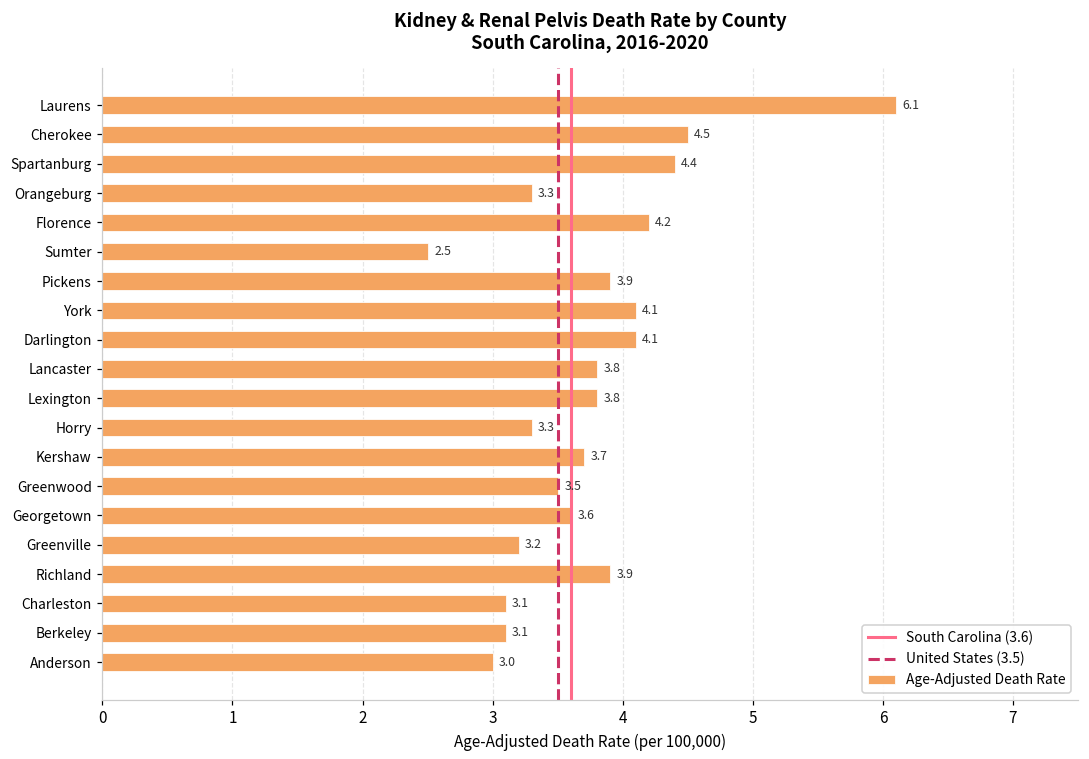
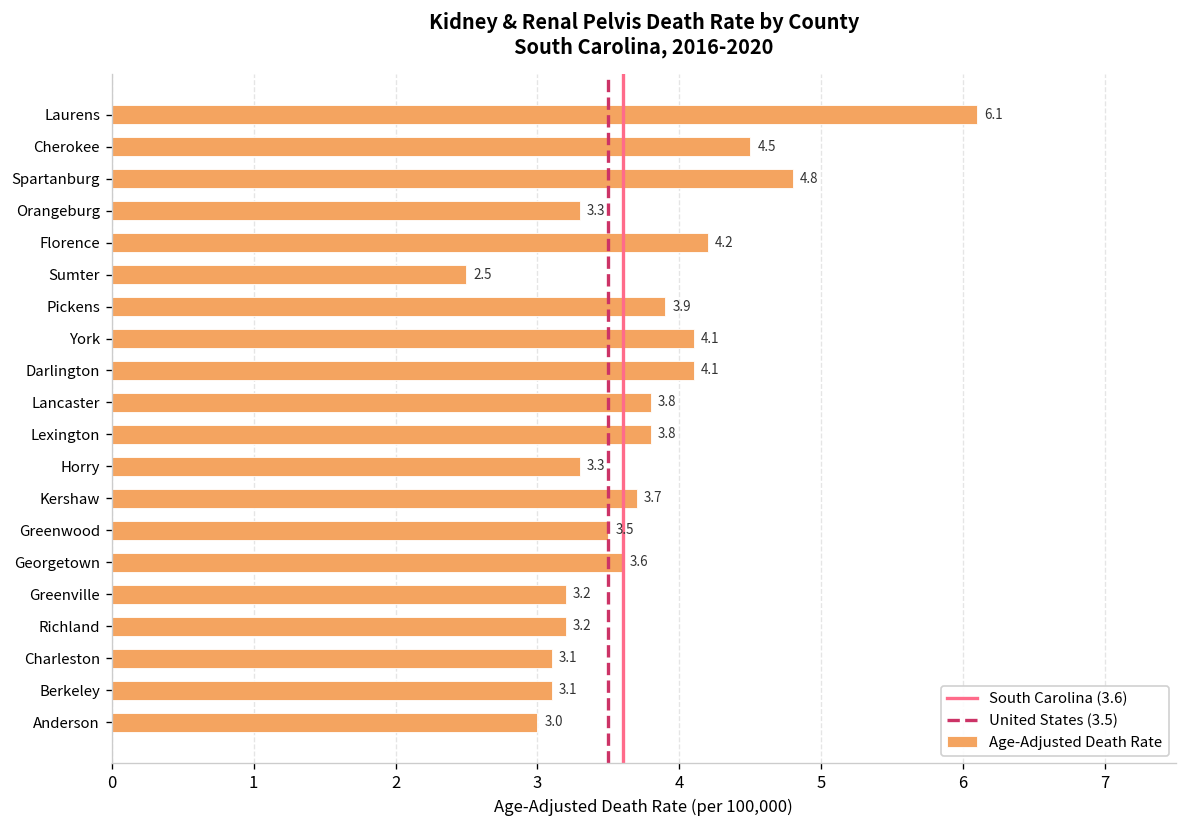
  {
    "Laurens": 6.1,
    "Cherokee": 4.5,
-   "Spartanburg": 4.4,
+   "Spartanburg": 4.8,
    "Orangeburg": 3.3,
    "Florence": 4.2,
    "Sumter": 2.5,
    "Pickens": 3.9,
    "York": 4.1,
    "Darlington": 4.1,
    "Lancaster": 3.8,
    "Lexington": 3.8,
    "Horry": 3.3,
    "Kershaw": 3.7,
    "Greenwood": 3.5,
    "Georgetown": 3.6,
    "Greenville": 3.2,
-   "Richland": 3.9,
+   "Richland": 3.2,
    "Charleston": 3.1,
    "Berkeley": 3.1,
    "Anderson": 3.0
  }
